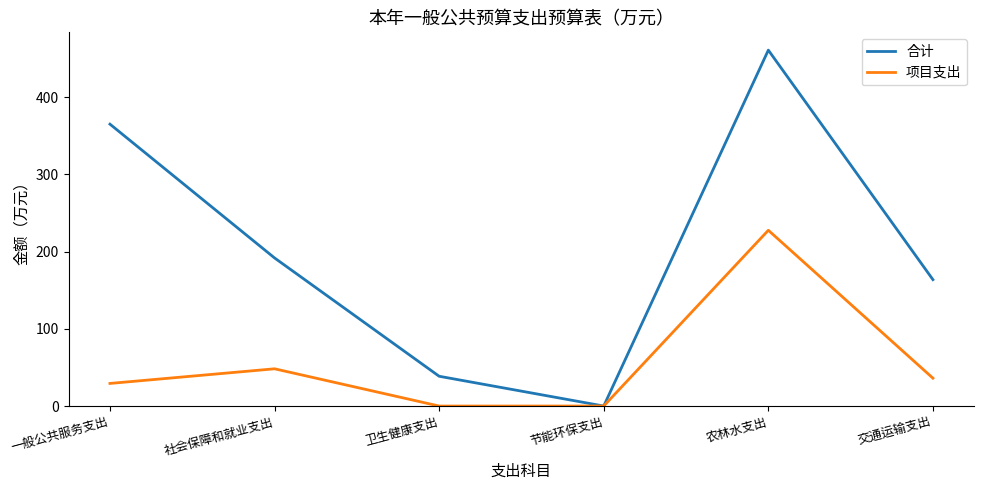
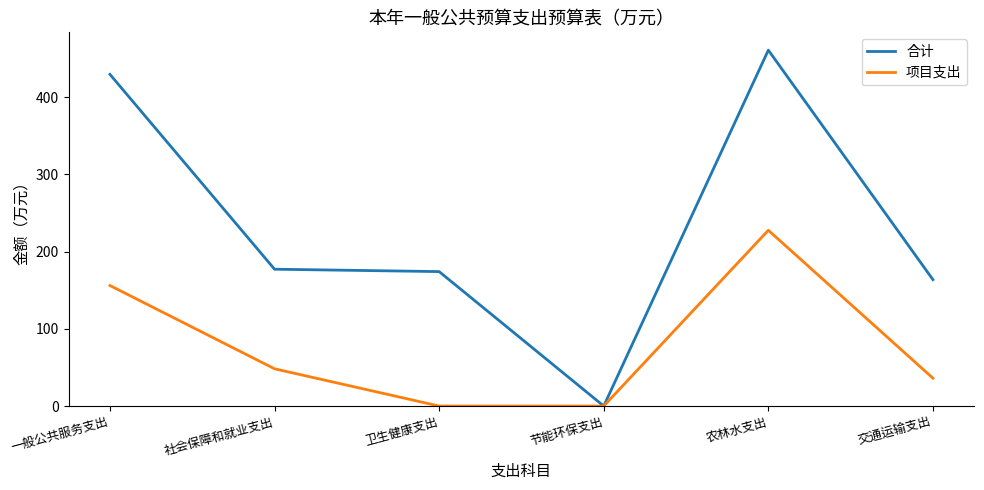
  {
    "合计": {
-     "一般公共服务支出": 360,
-     "社会保障和就业支出": 190,
-     "卫生健康支出": 40,
+     "一般公共服务支出": 430,
+     "社会保障和就业支出": 180,
+     "卫生健康支出": 170,
      "农林水支出": 460,
      "交通运输支出": 160
    },
    "项目支出": {
-     "一般公共服务支出": 30,
+     "一般公共服务支出": 160,
      "社会保障和就业支出": 50,
      "卫生健康支出": 0,
      "农林水支出": 230,
      "交通运输支出": 40
    }
  }
